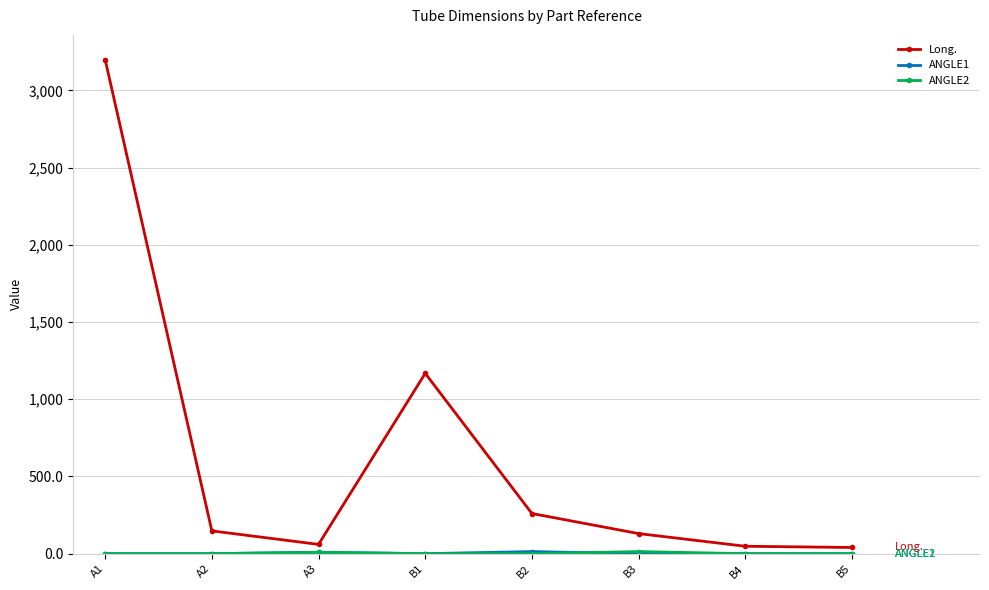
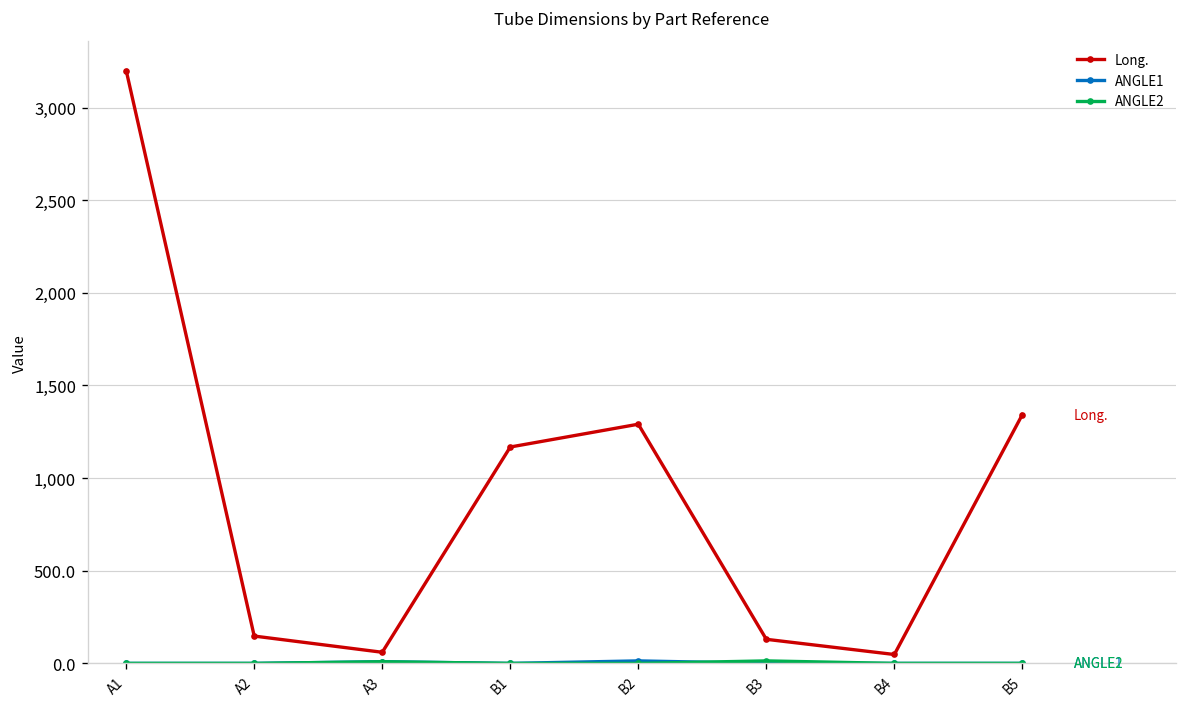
  {
    "Long.": {
      "A1": "3,200",
      "A2": "150",
      "A3": "60",
      "B1": "1,170",
-     "B2": "260",
+     "B2": "1,290",
      "B3": "130",
      "B4": "50",
-     "B5": "40"
+     "B5": "1,340"
    }
  }
